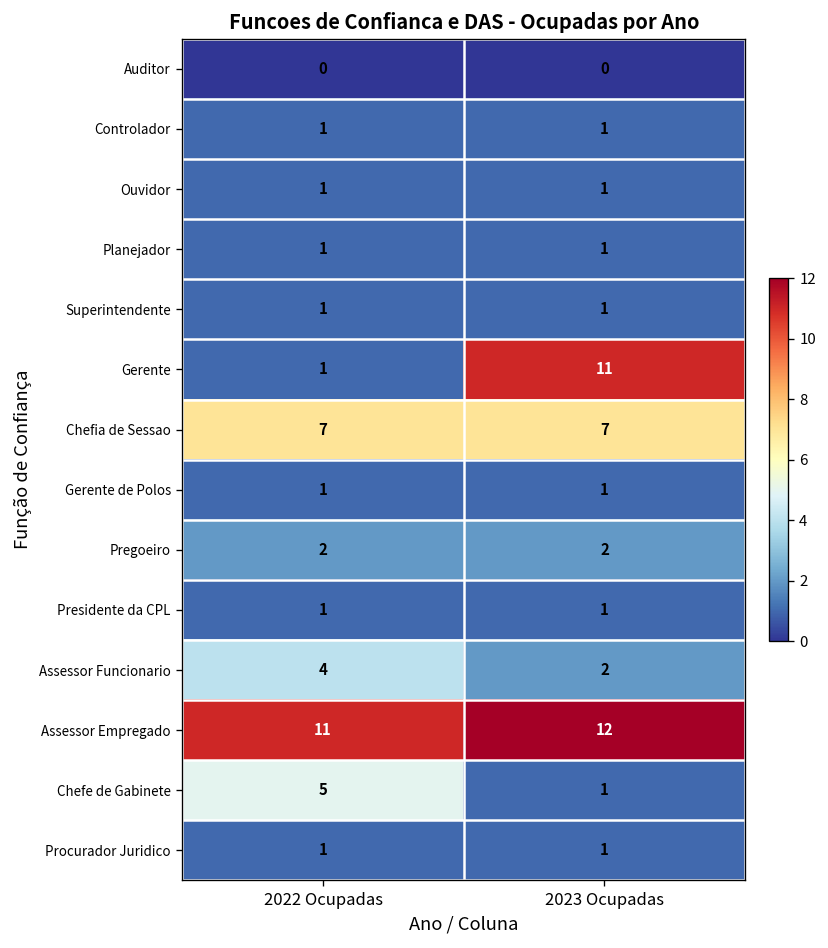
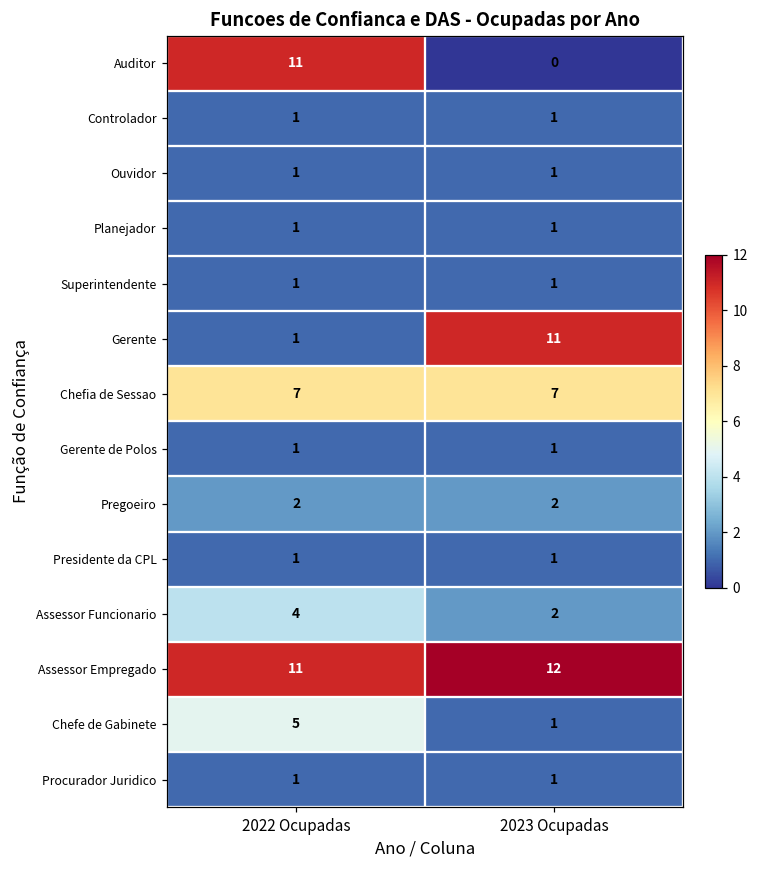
  {
    "Auditor": {
-     "2022 Ocupadas": 0,
+     "2022 Ocupadas": 11,
      "2023 Ocupadas": 0
    },
    "Controlador": {
      "2022 Ocupadas": 1,
      "2023 Ocupadas": 1
    },
    "Ouvidor": {
      "2022 Ocupadas": 1,
      "2023 Ocupadas": 1
    },
    "Planejador": {
      "2022 Ocupadas": 1,
      "2023 Ocupadas": 1
    },
    "Superintendente": {
      "2022 Ocupadas": 1,
      "2023 Ocupadas": 1
    },
    "Gerente": {
      "2022 Ocupadas": 1,
      "2023 Ocupadas": 11
    },
    "Chefia de Sessao": {
      "2022 Ocupadas": 7,
      "2023 Ocupadas": 7
    },
    "Gerente de Polos": {
      "2022 Ocupadas": 1,
      "2023 Ocupadas": 1
    },
    "Pregoeiro": {
      "2022 Ocupadas": 2,
      "2023 Ocupadas": 2
    },
    "Presidente da CPL": {
      "2022 Ocupadas": 1,
      "2023 Ocupadas": 1
    },
    "Assessor Funcionario": {
      "2022 Ocupadas": 4,
      "2023 Ocupadas": 2
    },
    "Assessor Empregado": {
      "2022 Ocupadas": 11,
      "2023 Ocupadas": 12
    },
    "Chefe de Gabinete": {
      "2022 Ocupadas": 5,
      "2023 Ocupadas": 1
    },
    "Procurador Juridico": {
      "2022 Ocupadas": 1,
      "2023 Ocupadas": 1
    }
  }
